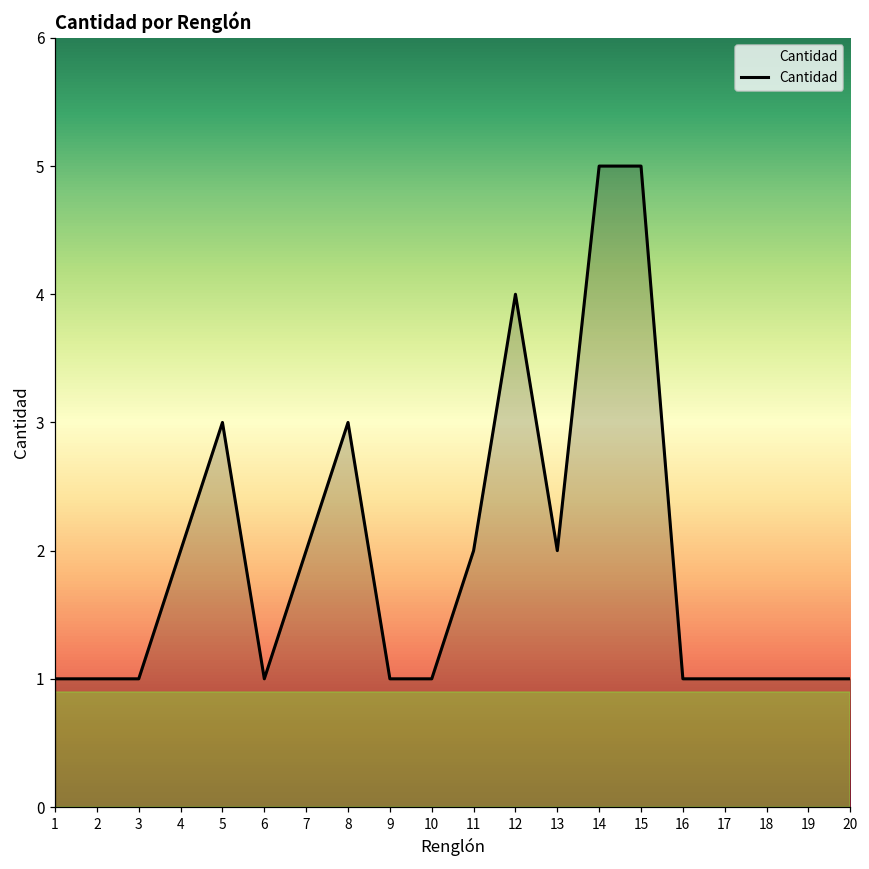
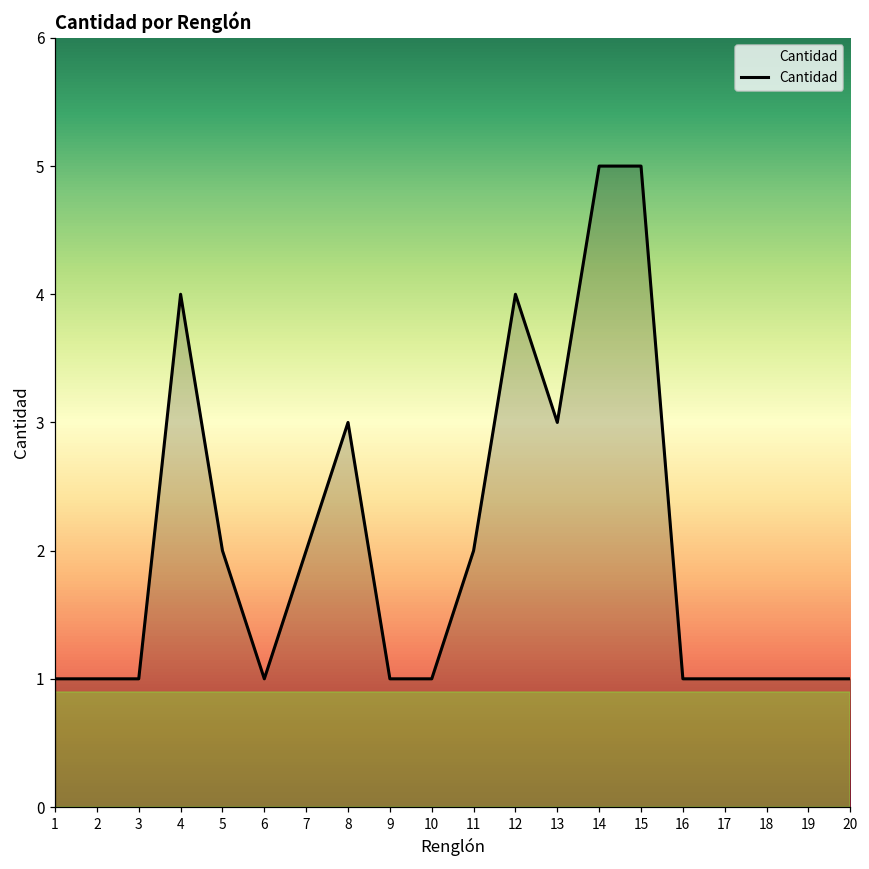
  {
    "1": 1,
    "2": 1,
    "3": 1,
-   "4": 2,
-   "5": 3,
+   "4": 4,
+   "5": 2,
    "6": 1,
    "7": 2,
    "8": 3,
    "9": 1,
    "10": 1,
    "11": 2,
    "12": 4,
-   "13": 2,
+   "13": 3,
    "14": 5,
    "15": 5,
    "16": 1,
    "17": 1,
    "18": 1,
    "19": 1,
    "20": 1
  }
